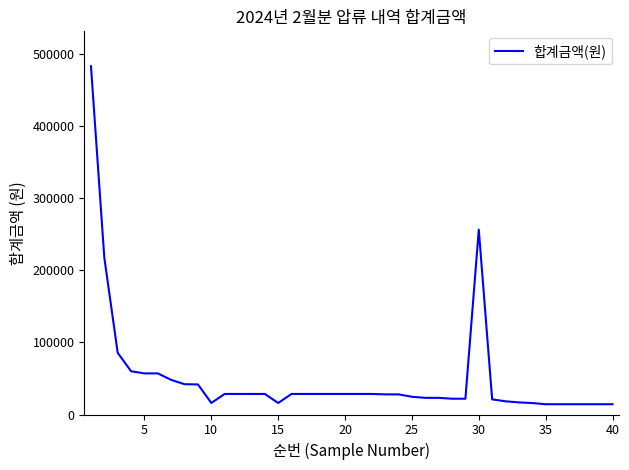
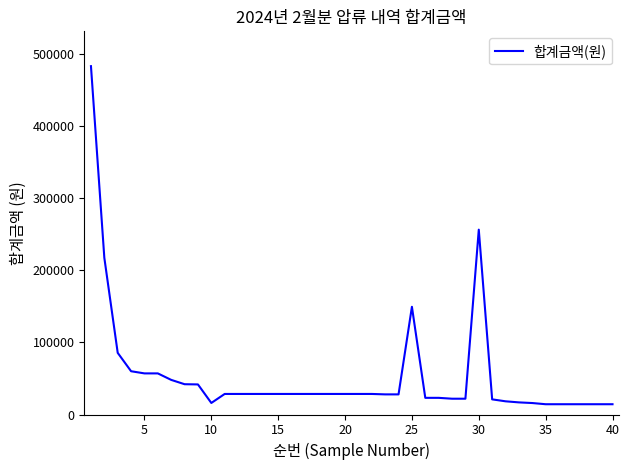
  {
    "5": 60000,
    "10": 20000,
-   "15": 20000,
+   "15": 30000,
    "20": 30000,
-   "25": 20000,
+   "25": 150000,
    "30": 260000,
    "35": 10000,
    "40": 10000
  }
